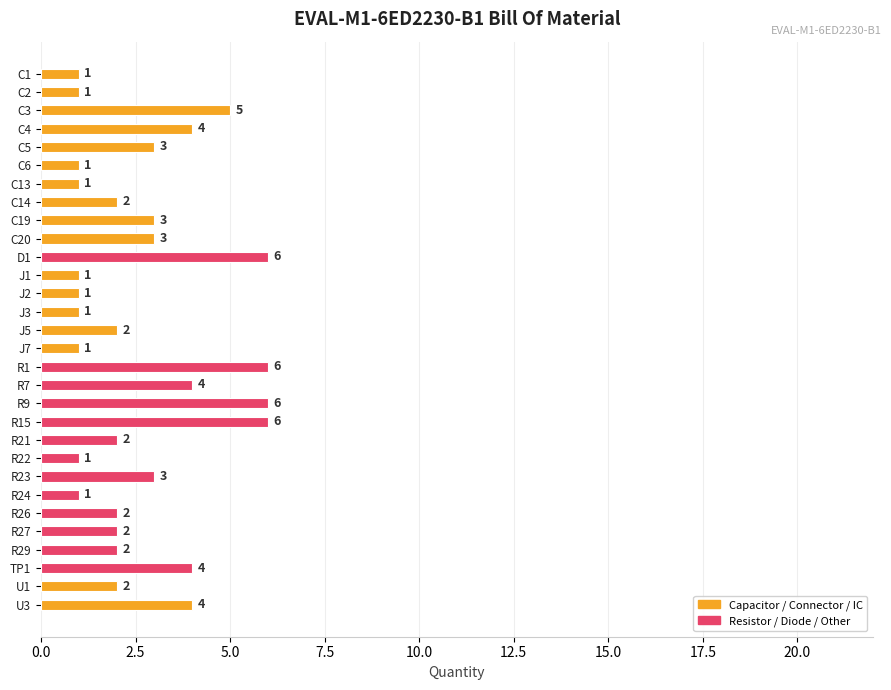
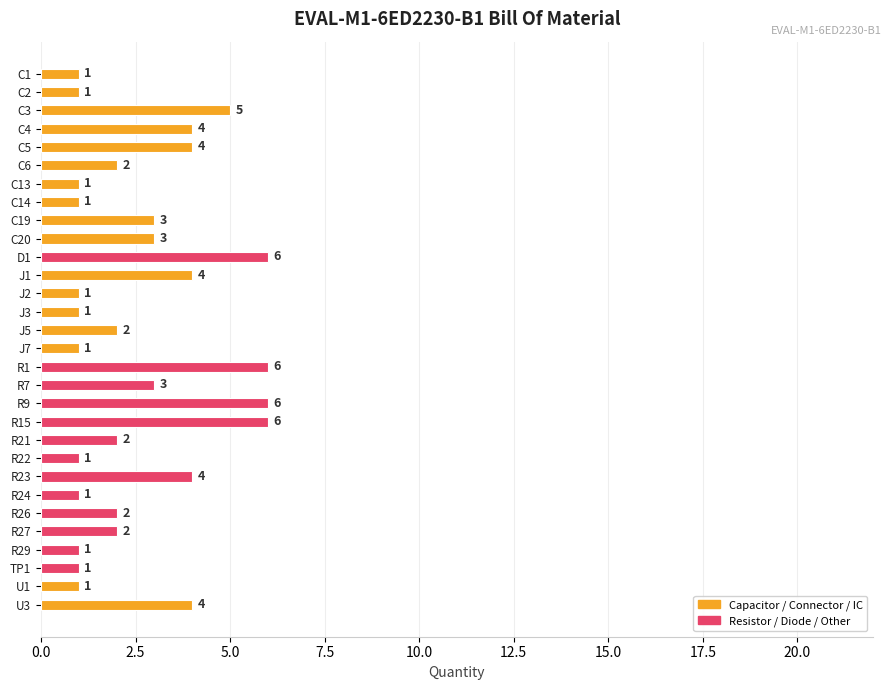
  {
    "C1": 1,
    "C2": 1,
    "C3": 5,
    "C4": 4,
-   "C5": 3,
-   "C6": 1,
+   "C5": 4,
+   "C6": 2,
    "C13": 1,
-   "C14": 2,
+   "C14": 1,
    "C19": 3,
    "C20": 3,
    "D1": 6,
-   "J1": 1,
+   "J1": 4,
    "J2": 1,
    "J3": 1,
    "J5": 2,
    "J7": 1,
    "R1": 6,
-   "R7": 4,
+   "R7": 3,
    "R9": 6,
    "R15": 6,
    "R21": 2,
    "R22": 1,
-   "R23": 3,
+   "R23": 4,
    "R24": 1,
    "R26": 2,
    "R27": 2,
-   "R29": 2,
-   "TP1": 4,
-   "U1": 2,
+   "R29": 1,
+   "TP1": 1,
+   "U1": 1,
    "U3": 4
  }
